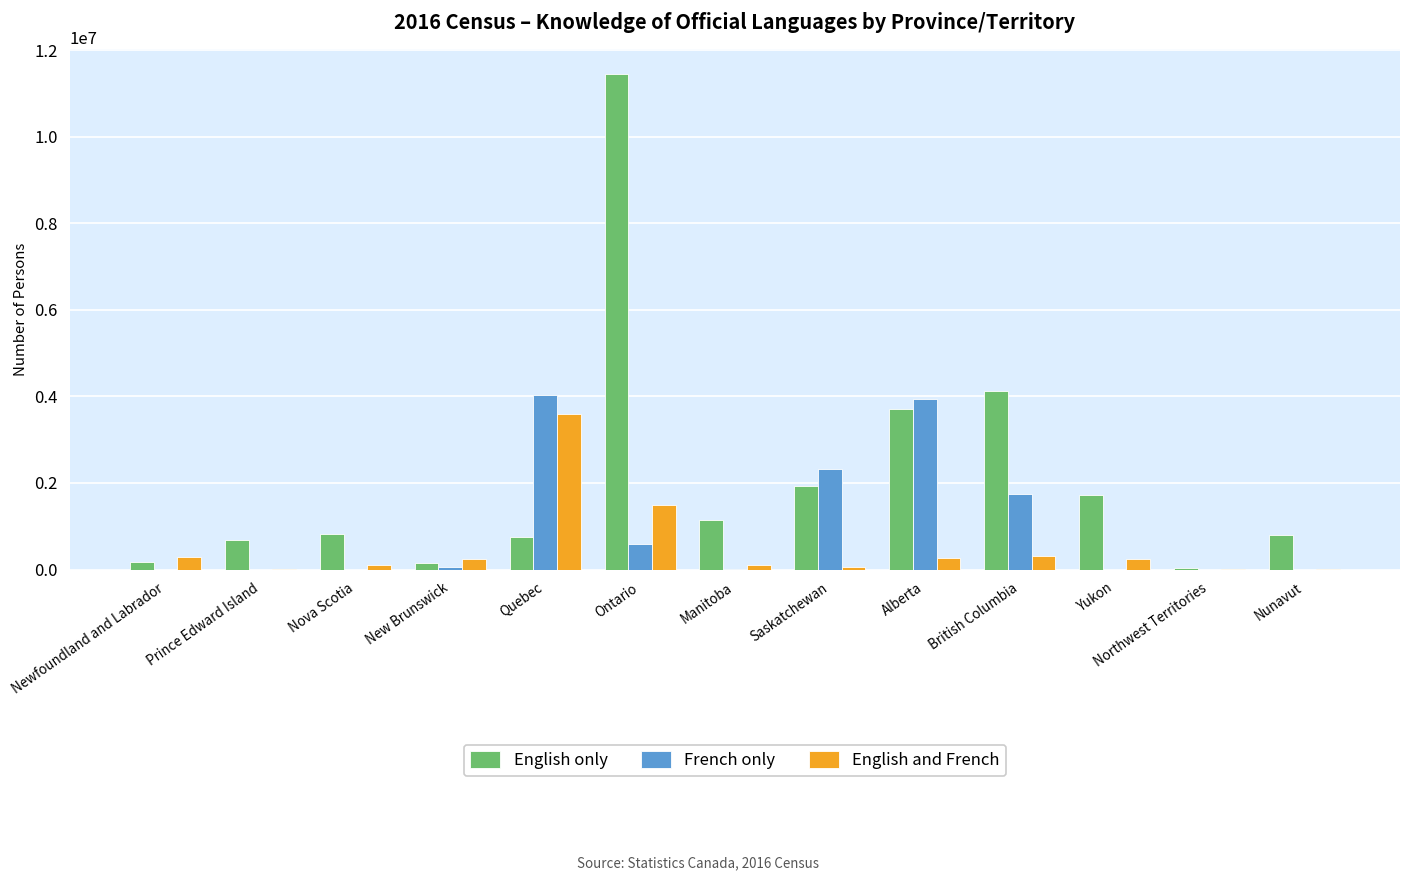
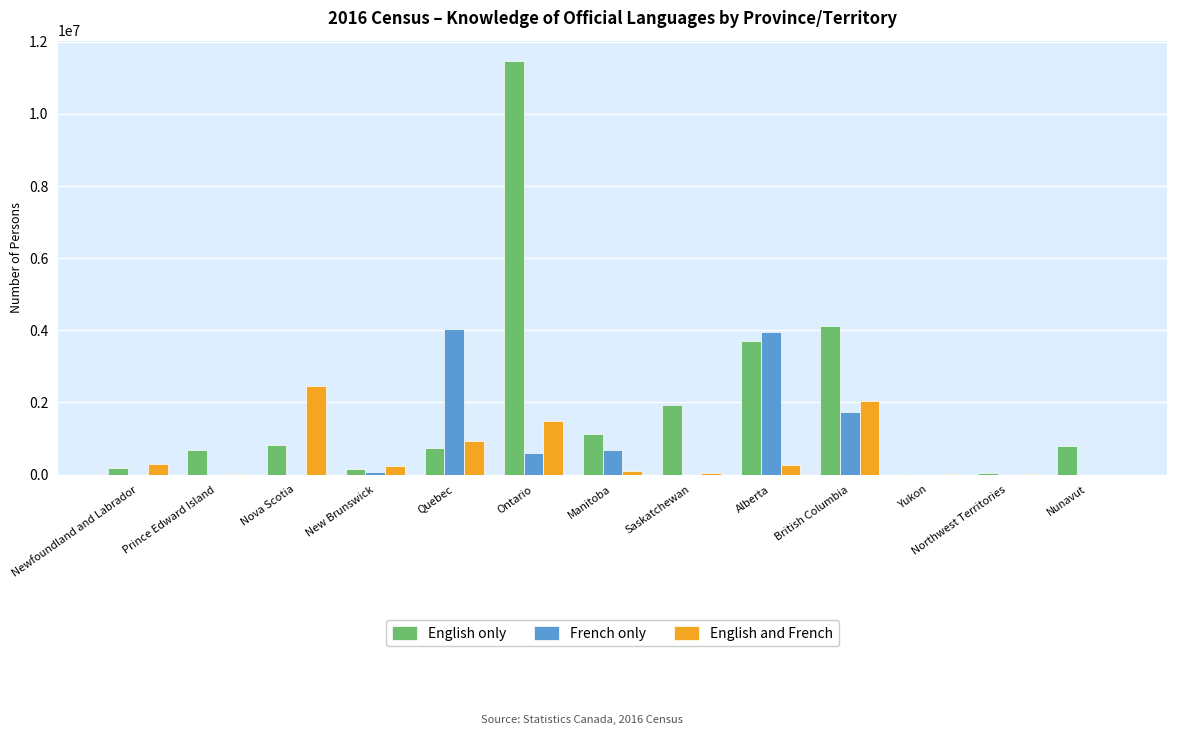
  {
    "English only": {
      "Newfoundland and Labrador": 200000,
      "Prince Edward Island": 700000,
      "Nova Scotia": 800000,
      "New Brunswick": 200000,
      "Quebec": 700000,
      "Ontario": 11500000,
      "Manitoba": 1100000,
      "Saskatchewan": 1900000,
      "Alberta": 3700000,
      "British Columbia": 4100000,
-     "Yukon": 1700000,
+     "Yukon": 0,
      "Nunavut": 800000
    },
    "French only": {
      "Quebec": 4000000,
      "Ontario": 600000,
-     "Manitoba": 0,
-     "Saskatchewan": 2300000,
+     "Manitoba": 700000,
+     "Saskatchewan": 0,
      "Alberta": 3900000,
      "British Columbia": 1700000
    },
    "English and French": {
      "Newfoundland and Labrador": 300000,
-     "Nova Scotia": 100000,
+     "Nova Scotia": 2500000,
      "New Brunswick": 200000,
-     "Quebec": 3600000,
+     "Quebec": 900000,
      "Ontario": 1500000,
      "Manitoba": 100000,
      "Alberta": 300000,
-     "British Columbia": 300000,
-     "Yukon": 200000
+     "British Columbia": 2000000,
+     "Yukon": 0
    }
  }
